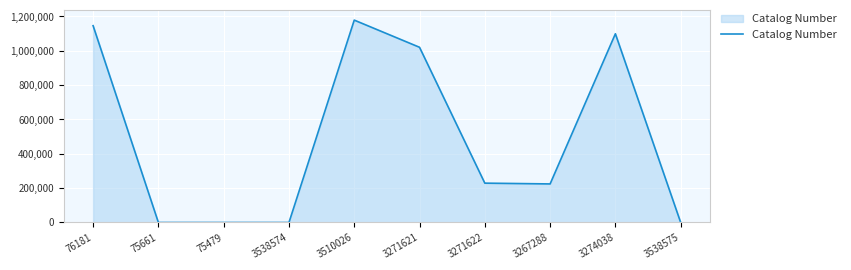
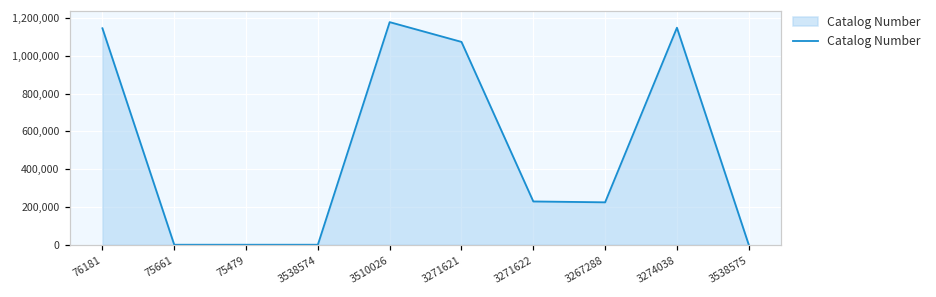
  {
    "76181": "1,150,000",
    "75661": "0",
    "75479": "0",
    "3538574": "0",
    "3510026": "1,180,000",
-   "3271621": "1,020,000",
+   "3271621": "1,070,000",
    "3271622": "230,000",
    "3267288": "220,000",
-   "3274038": "1,100,000",
+   "3274038": "1,150,000",
    "3538575": "0"
  }
